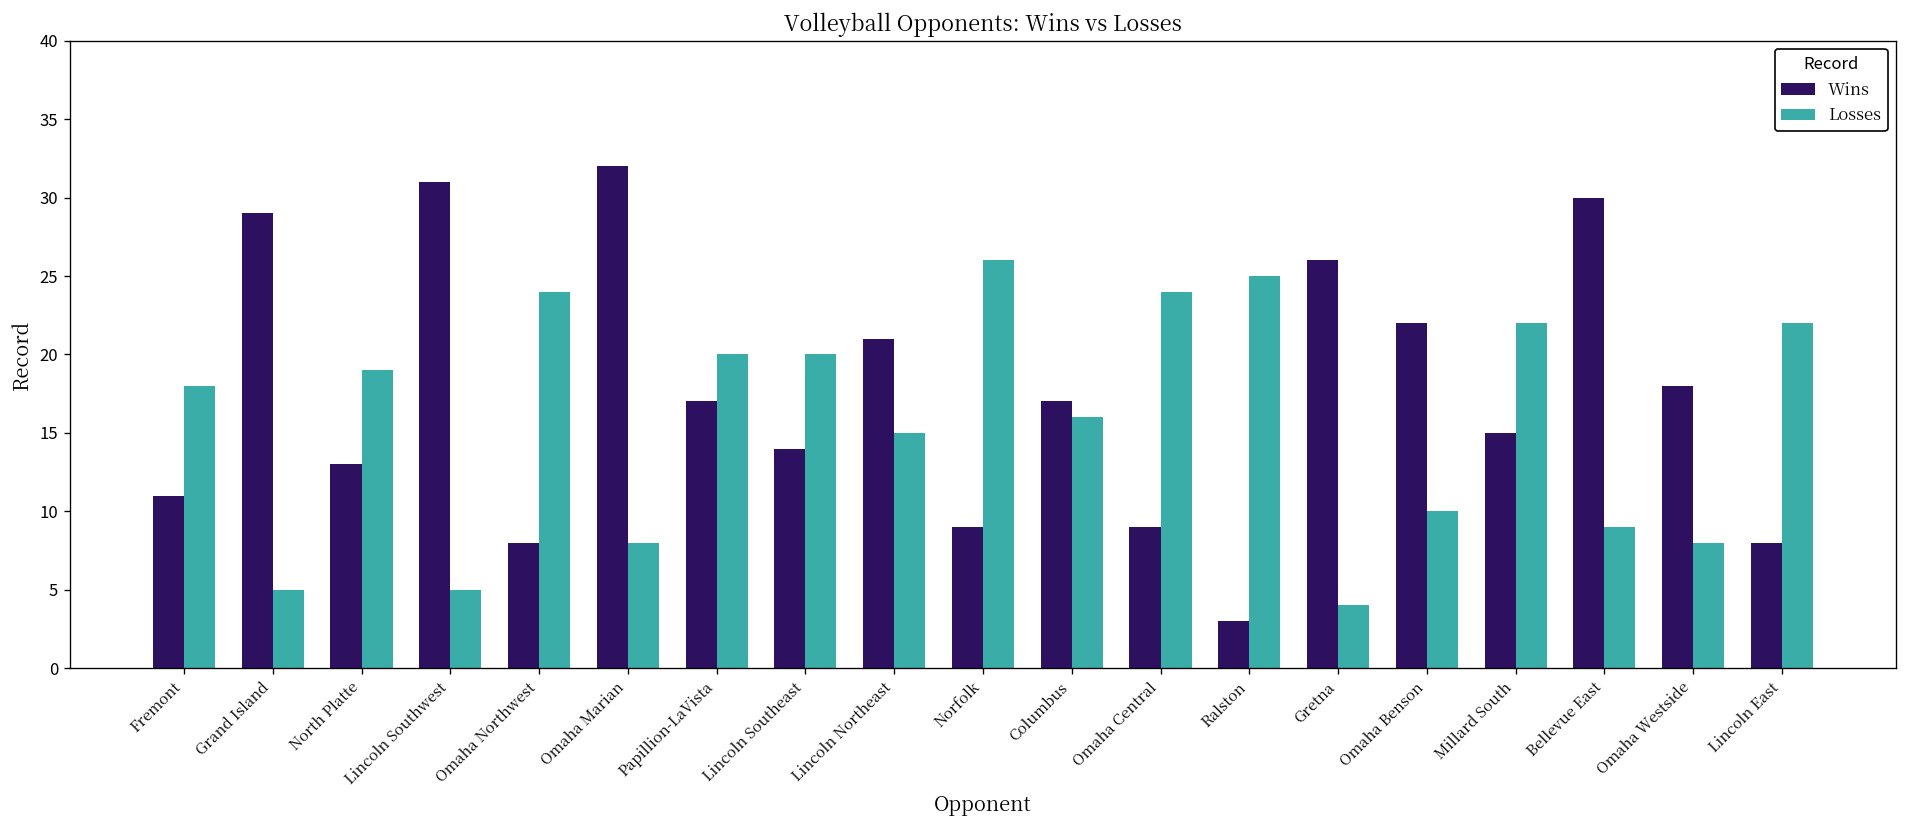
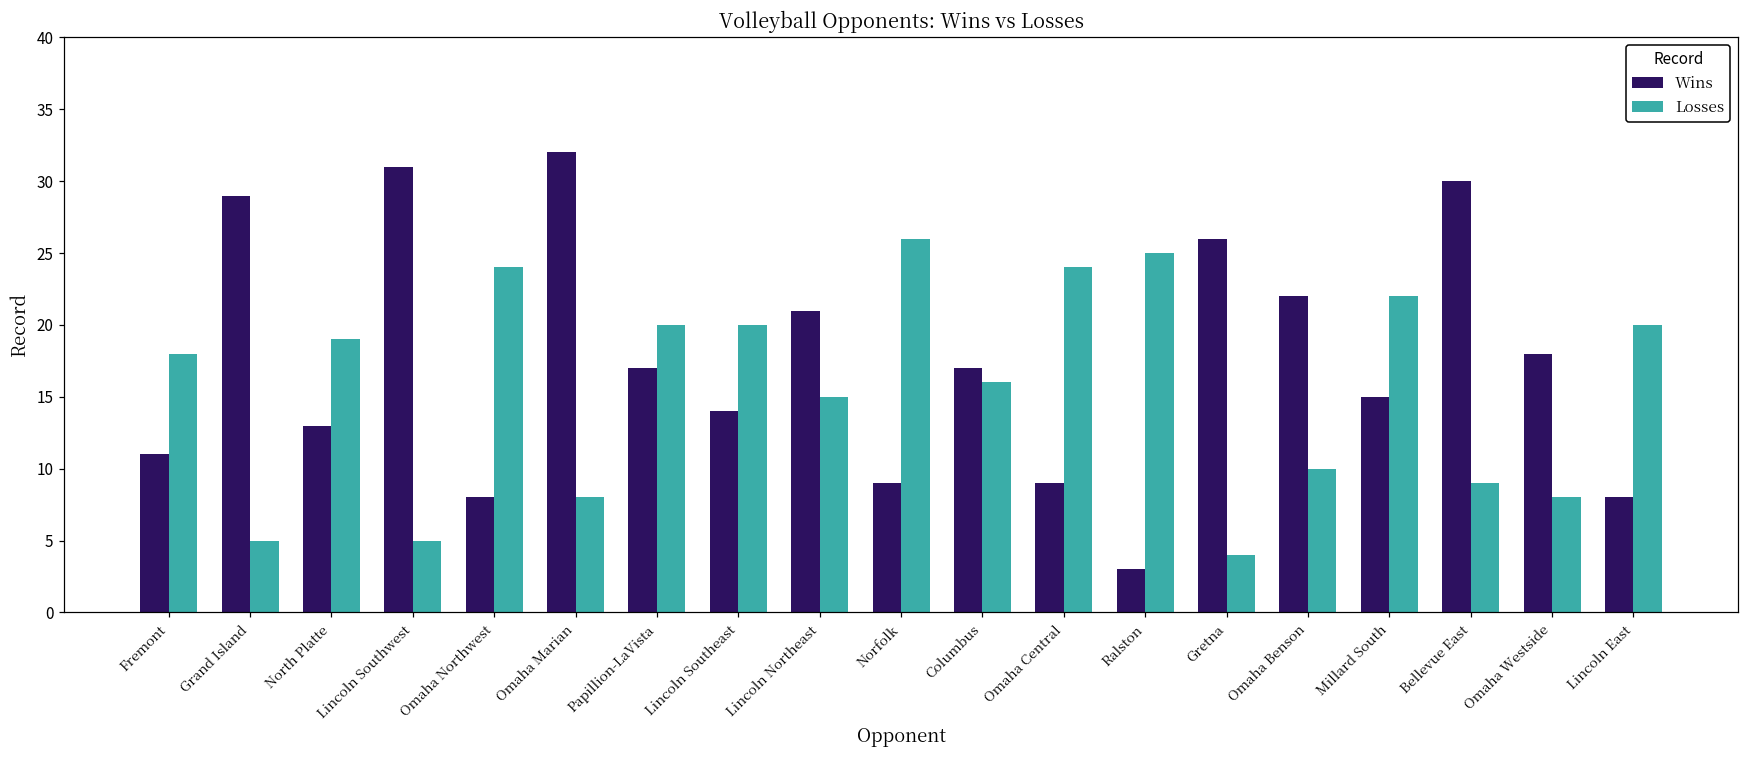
  {
    "Wins": {
      "Fremont": 11,
      "Grand Island": 29,
      "North Platte": 13,
      "Lincoln Southwest": 31,
      "Omaha Northwest": 8,
      "Omaha Marian": 32,
      "Papillion-LaVista": 17,
      "Lincoln Southeast": 14,
      "Lincoln Northeast": 21,
      "Norfolk": 9,
      "Columbus": 17,
      "Omaha Central": 9,
      "Ralston": 3,
      "Gretna": 26,
      "Omaha Benson": 22,
      "Millard South": 15,
      "Bellevue East": 30,
      "Omaha Westside": 18,
      "Lincoln East": 8
    },
    "Losses": {
      "Fremont": 18,
      "Grand Island": 5,
      "North Platte": 19,
      "Lincoln Southwest": 5,
      "Omaha Northwest": 24,
      "Omaha Marian": 8,
      "Papillion-LaVista": 20,
      "Lincoln Southeast": 20,
      "Lincoln Northeast": 15,
      "Norfolk": 26,
      "Columbus": 16,
      "Omaha Central": 24,
      "Ralston": 25,
      "Gretna": 4,
      "Omaha Benson": 10,
      "Millard South": 22,
      "Bellevue East": 9,
      "Omaha Westside": 8,
-     "Lincoln East": 22
+     "Lincoln East": 20
    }
  }
